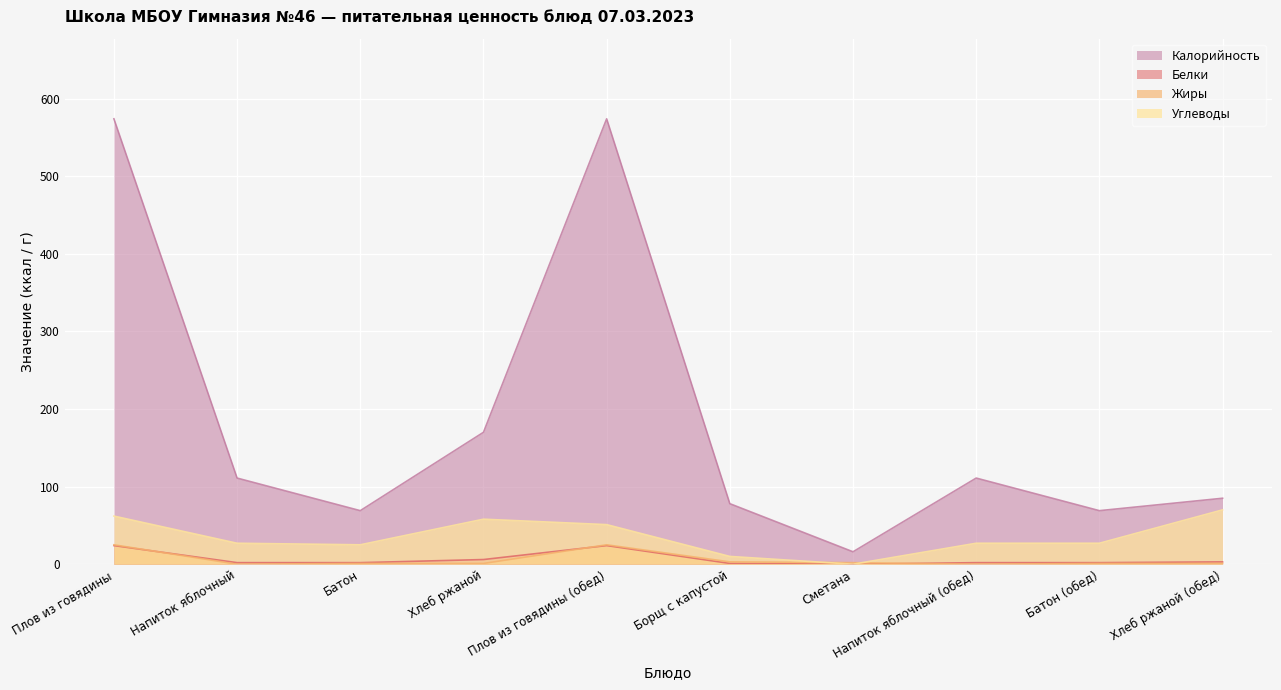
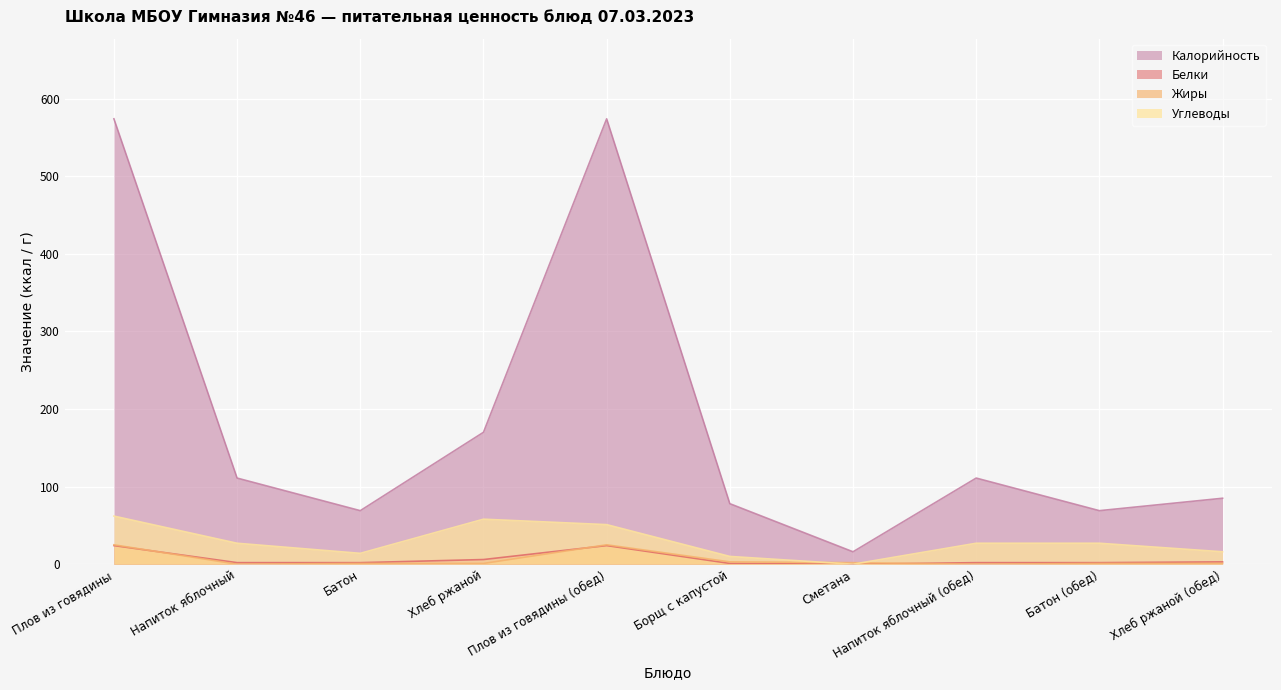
  {
    "Углеводы": {
      "Плов из говядины": 60,
      "Напиток яблочный": 30,
-     "Батон": 30,
+     "Батон": 10,
      "Хлеб ржаной": 60,
      "Плов из говядины (обед)": 50,
      "Борщ с капустой": 10,
      "Напиток яблочный (обед)": 30,
      "Батон (обед)": 30,
-     "Хлеб ржаной (обед)": 70
+     "Хлеб ржаной (обед)": 20
    }
  }
